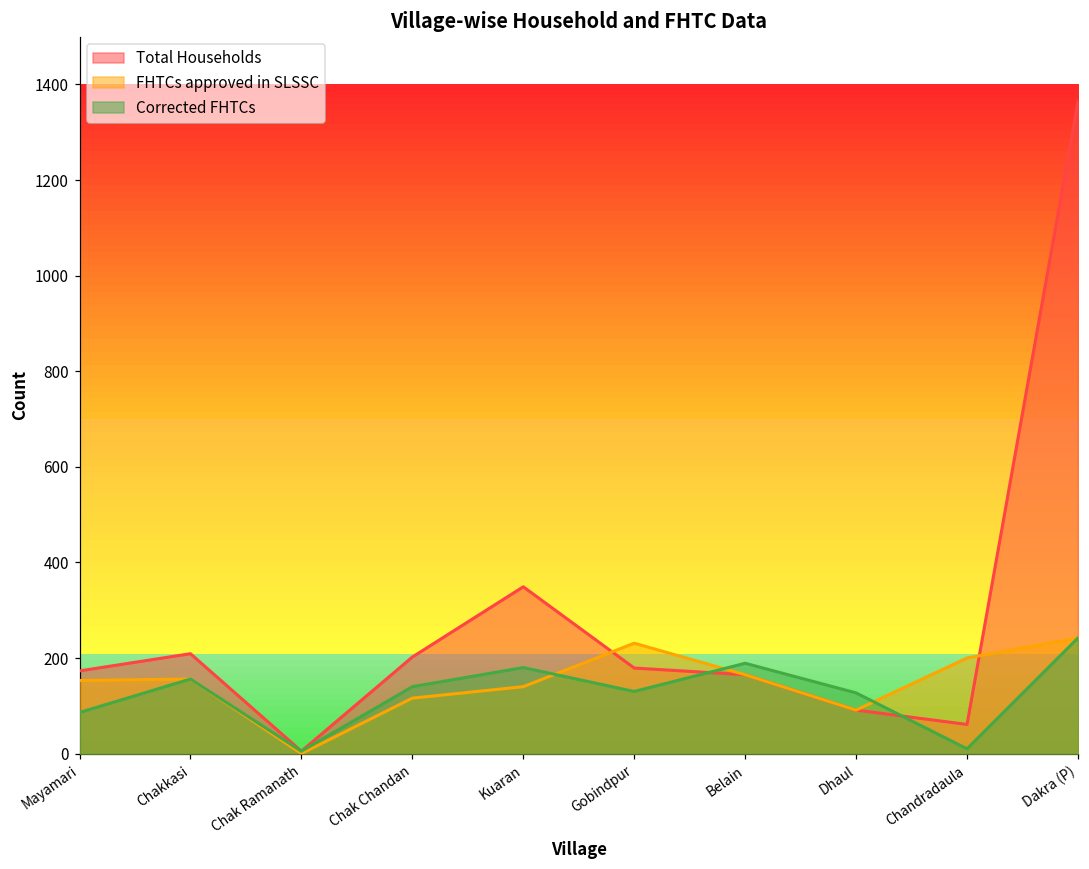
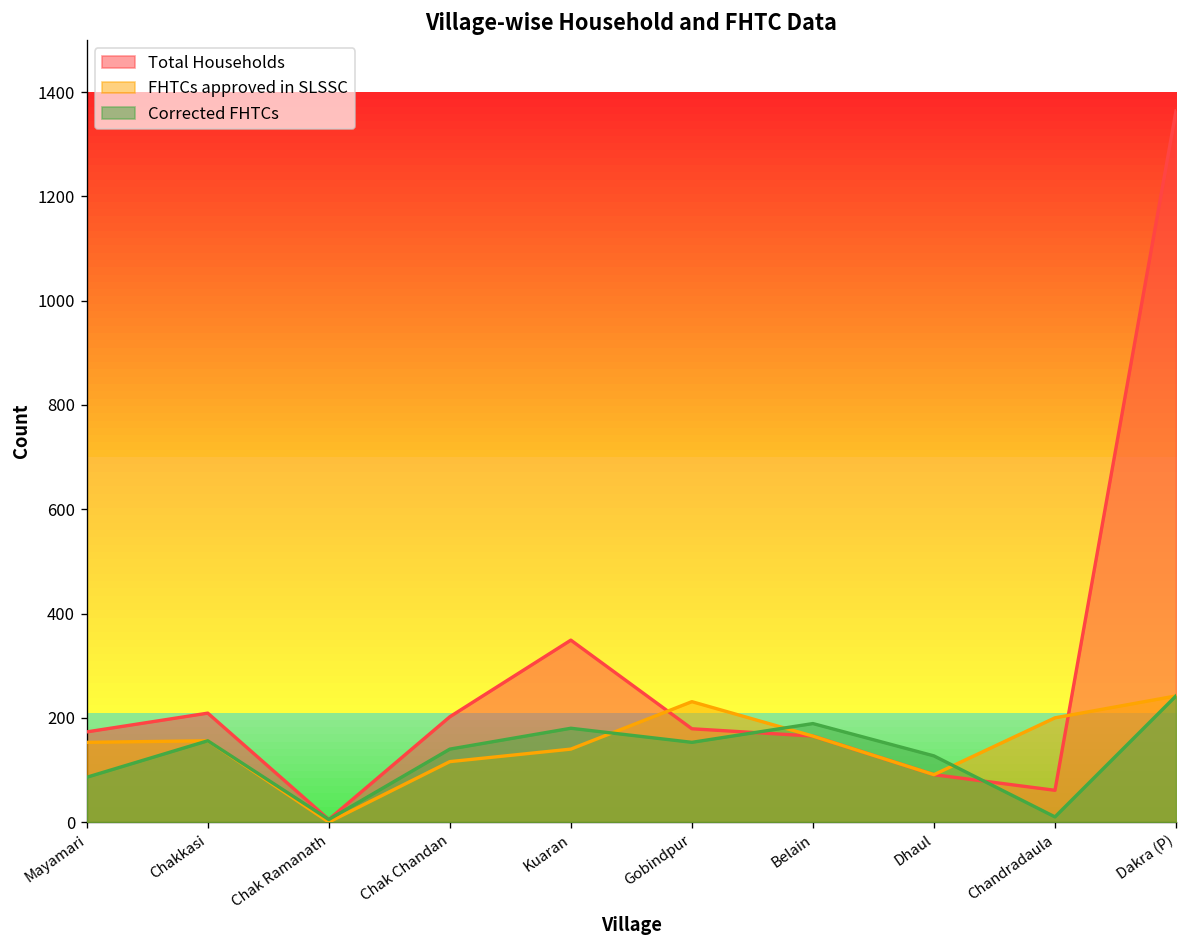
  {
    "Total Households": {
      "Mayamari": 170,
      "Chakkasi": 210,
      "Chak Chandan": 200,
      "Kuaran": 350,
      "Gobindpur": 180,
      "Chandradaula": 60,
      "Dakra (P)": 1360
    },
    "FHTCs approved in SLSSC": {
      "Mayamari": 150,
      "Chak Chandan": 120,
      "Kuaran": 140,
      "Gobindpur": 230,
      "Chandradaula": 200
    },
    "Corrected FHTCs": {
      "Mayamari": 90,
      "Chak Chandan": 140,
      "Kuaran": 180,
-     "Gobindpur": 130,
+     "Gobindpur": 150,
      "Belain": 190,
      "Dhaul": 130,
      "Chandradaula": 10
    }
  }
